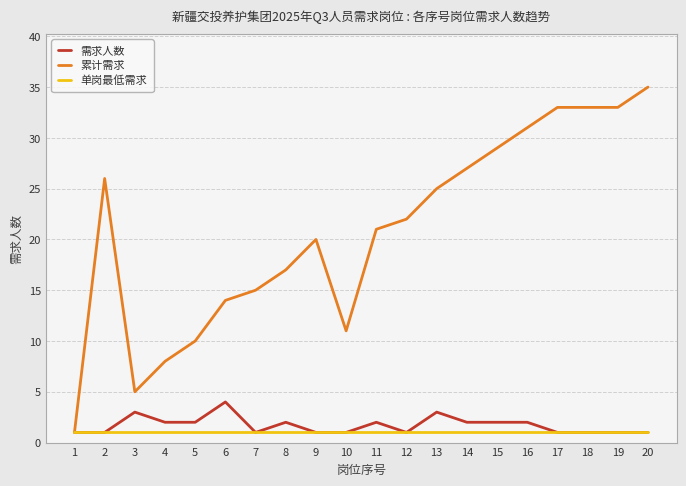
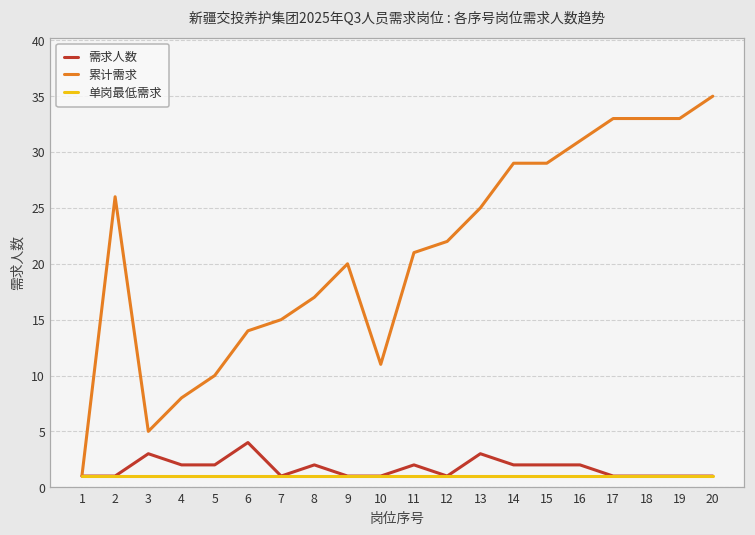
  {
    "需求人数": {
      "3": 3,
      "4": 2,
      "5": 2,
      "6": 4,
      "8": 2,
      "11": 2,
      "13": 3,
      "14": 2,
      "15": 2,
      "16": 2
    },
    "累计需求": {
      "2": 26,
      "3": 5,
      "4": 8,
      "5": 10,
      "6": 14,
      "7": 15,
      "8": 17,
      "9": 20,
      "10": 11,
      "11": 21,
      "12": 22,
      "13": 25,
-     "14": 27,
+     "14": 29,
      "15": 29,
      "16": 31,
      "17": 33,
      "18": 33,
      "19": 33,
      "20": 35
    },
    "单岗最低需求": {
      "3": 1,
      "4": 1,
      "5": 1,
      "6": 1,
      "8": 1,
      "11": 1,
      "13": 1,
      "14": 1,
      "15": 1,
      "16": 1
    }
  }
